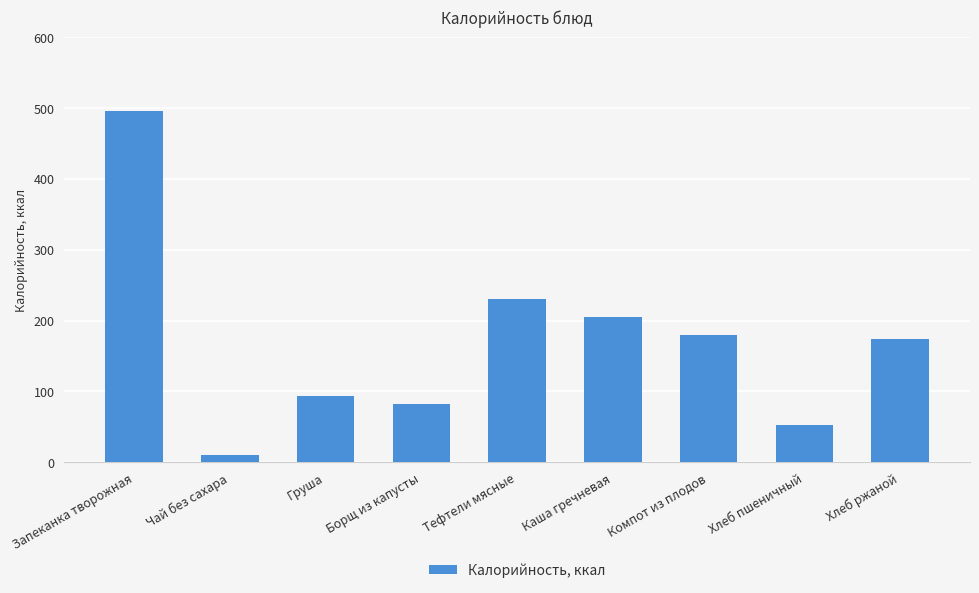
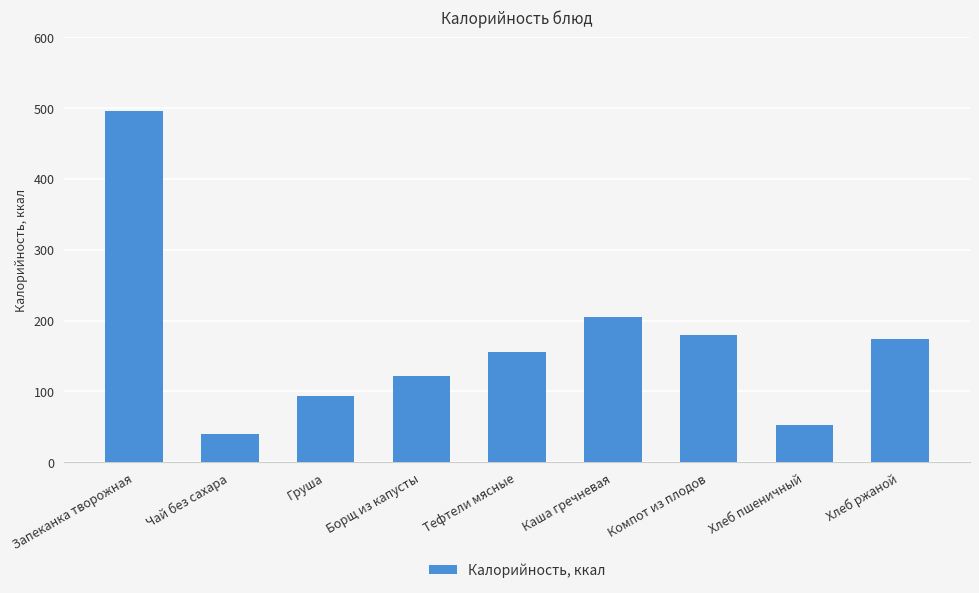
  {
    "Запеканка творожная": 500,
-   "Чай без сахара": 10,
+   "Чай без сахара": 40,
    "Груша": 90,
-   "Борщ из капусты": 80,
-   "Тефтели мясные": 230,
+   "Борщ из капусты": 120,
+   "Тефтели мясные": 160,
    "Каша гречневая": 210,
    "Компот из плодов": 180,
    "Хлеб пшеничный": 50,
    "Хлеб ржаной": 170
  }
